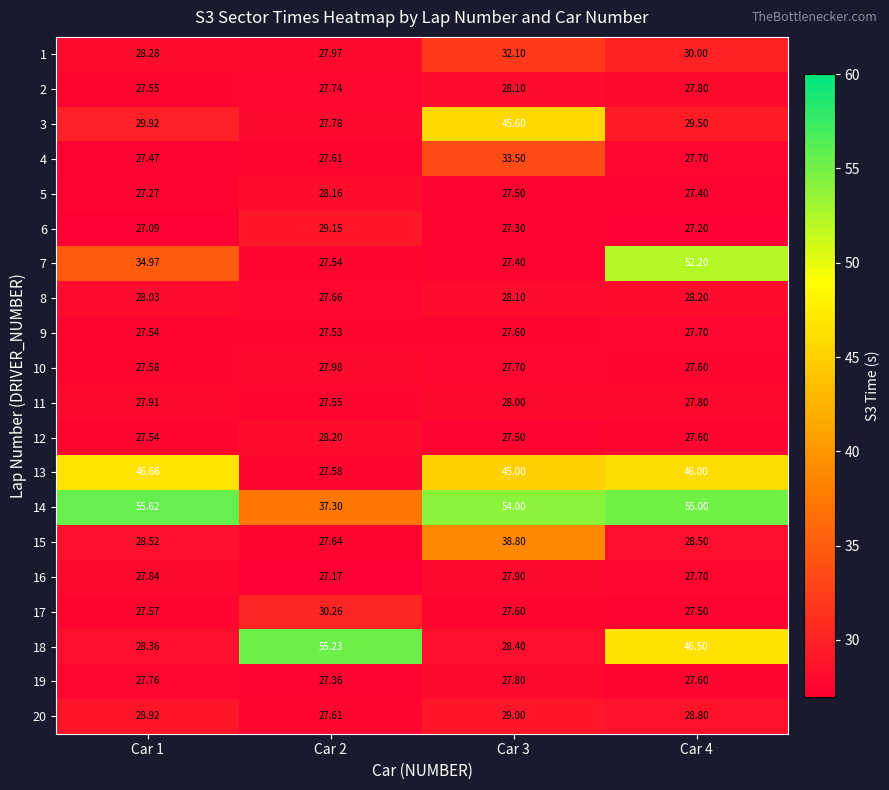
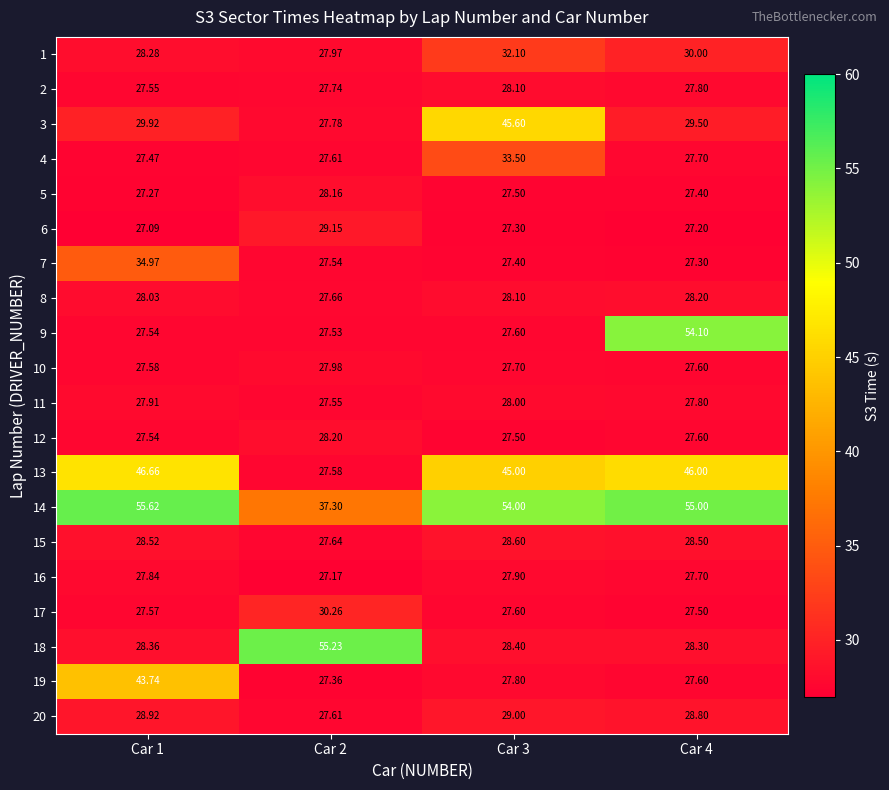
  {
    "1": {
      "Car 1": 28.28,
      "Car 2": 27.97,
      "Car 3": 32.10,
      "Car 4": 30.00
    },
    "2": {
      "Car 1": 27.55,
      "Car 2": 27.74,
      "Car 3": 28.10,
      "Car 4": 27.80
    },
    "3": {
      "Car 1": 29.92,
      "Car 2": 27.78,
      "Car 3": 45.60,
      "Car 4": 29.50
    },
    "4": {
      "Car 1": 27.47,
      "Car 2": 27.61,
      "Car 3": 33.50,
      "Car 4": 27.70
    },
    "5": {
      "Car 1": 27.27,
      "Car 2": 28.16,
      "Car 3": 27.50,
      "Car 4": 27.40
    },
    "6": {
      "Car 1": 27.09,
      "Car 2": 29.15,
      "Car 3": 27.30,
      "Car 4": 27.20
    },
    "7": {
      "Car 1": 34.97,
      "Car 2": 27.54,
      "Car 3": 27.40,
-     "Car 4": 52.20
+     "Car 4": 27.30
    },
    "8": {
      "Car 1": 28.03,
      "Car 2": 27.66,
      "Car 3": 28.10,
      "Car 4": 28.20
    },
    "9": {
      "Car 1": 27.54,
      "Car 2": 27.53,
      "Car 3": 27.60,
-     "Car 4": 27.70
+     "Car 4": 54.10
    },
    "10": {
      "Car 1": 27.58,
      "Car 2": 27.98,
      "Car 3": 27.70,
      "Car 4": 27.60
    },
    "11": {
      "Car 1": 27.91,
      "Car 2": 27.55,
      "Car 3": 28.00,
      "Car 4": 27.80
    },
    "12": {
      "Car 1": 27.54,
      "Car 2": 28.20,
      "Car 3": 27.50,
      "Car 4": 27.60
    },
    "13": {
      "Car 1": 46.66,
      "Car 2": 27.58,
      "Car 3": 45.00,
      "Car 4": 46.00
    },
    "14": {
      "Car 1": 55.62,
      "Car 2": 37.30,
      "Car 3": 54.00,
      "Car 4": 55.00
    },
    "15": {
      "Car 1": 28.52,
      "Car 2": 27.64,
-     "Car 3": 38.80,
+     "Car 3": 28.60,
      "Car 4": 28.50
    },
    "16": {
      "Car 1": 27.84,
      "Car 2": 27.17,
      "Car 3": 27.90,
      "Car 4": 27.70
    },
    "17": {
      "Car 1": 27.57,
      "Car 2": 30.26,
      "Car 3": 27.60,
      "Car 4": 27.50
    },
    "18": {
      "Car 1": 28.36,
      "Car 2": 55.23,
      "Car 3": 28.40,
-     "Car 4": 46.50
+     "Car 4": 28.30
    },
    "19": {
-     "Car 1": 27.76,
+     "Car 1": 43.74,
      "Car 2": 27.36,
      "Car 3": 27.80,
      "Car 4": 27.60
    },
    "20": {
      "Car 1": 28.92,
      "Car 2": 27.61,
      "Car 3": 29.00,
      "Car 4": 28.80
    }
  }
